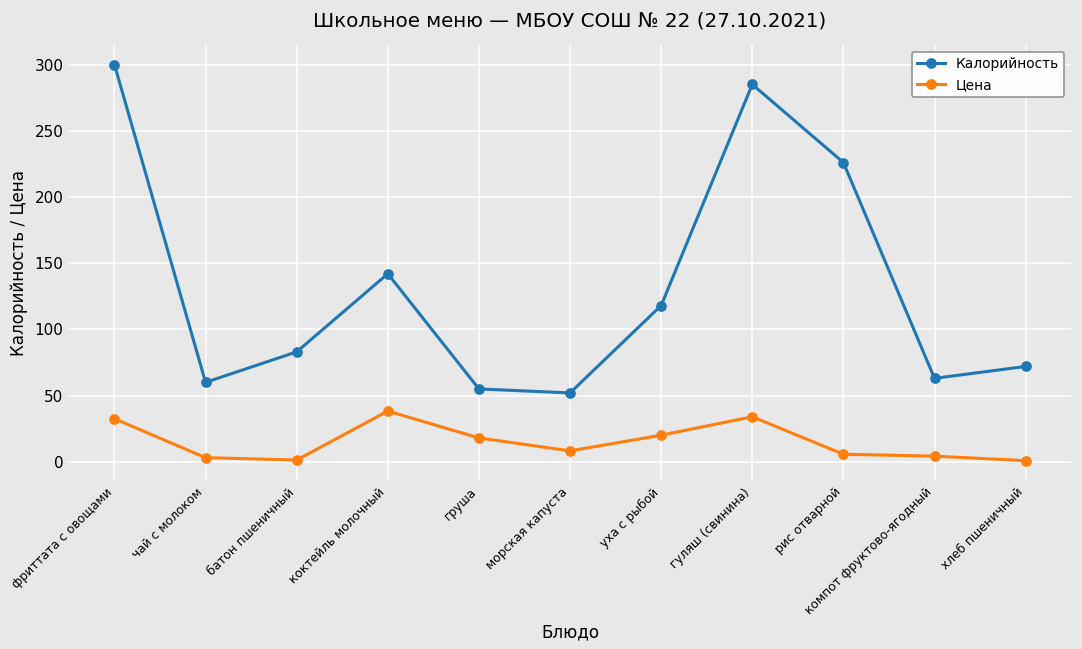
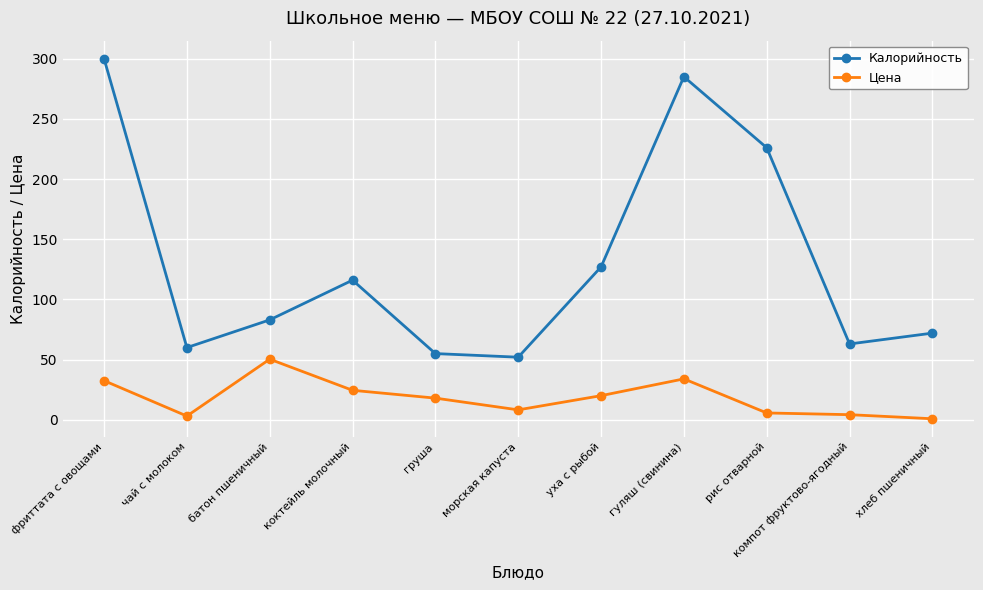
  {
    "Калорийность": {
      "фриттата с овощами": 300,
      "чай с молоком": 60,
      "батон пшеничный": 83,
-     "коктейль молочный": 142,
+     "коктейль молочный": 116,
      "груша": 55,
      "морская капуста": 52,
-     "уха с рыбой": 118,
+     "уха с рыбой": 127,
      "гуляш (свинина)": 285,
      "рис отварной": 226,
      "компот фруктово-ягодный": 63,
      "хлеб пшеничный": 72
    },
    "Цена": {
      "фриттата с овощами": 33,
      "чай с молоком": 3,
-     "батон пшеничный": 1,
-     "коктейль молочный": 38,
+     "батон пшеничный": 50,
+     "коктейль молочный": 25,
      "груша": 18,
      "морская капуста": 8,
      "уха с рыбой": 20,
      "гуляш (свинина)": 34,
      "рис отварной": 6,
      "компот фруктово-ягодный": 4,
      "хлеб пшеничный": 1
    }
  }
